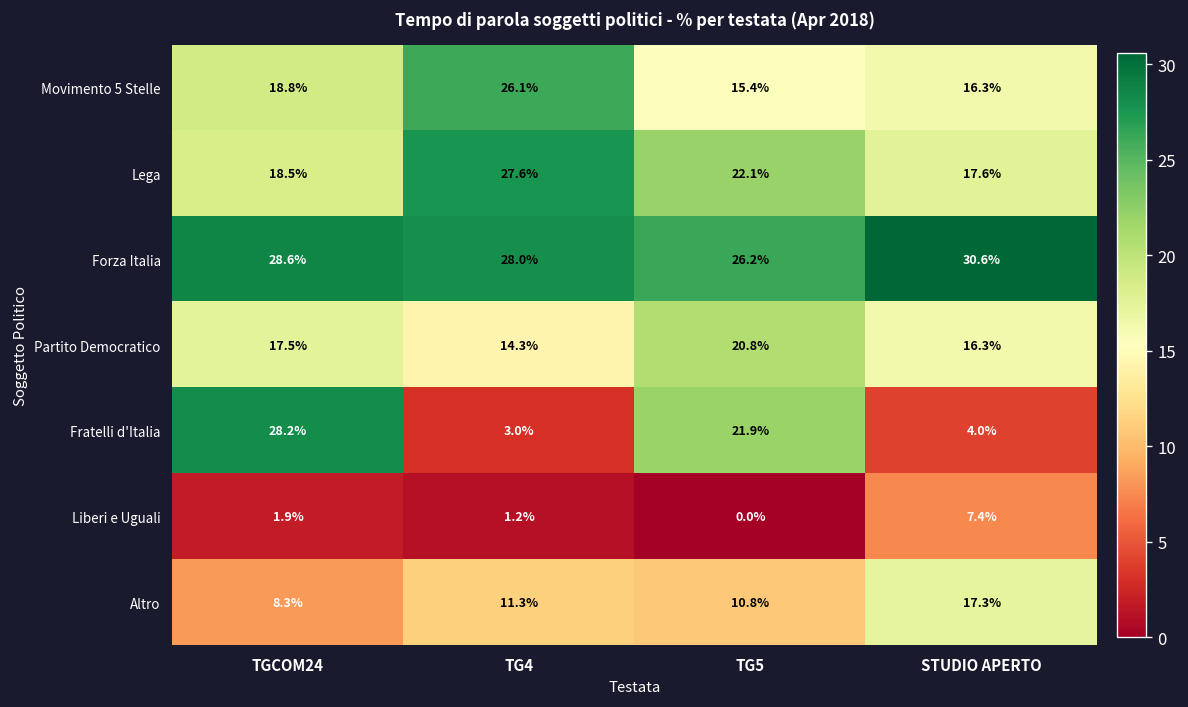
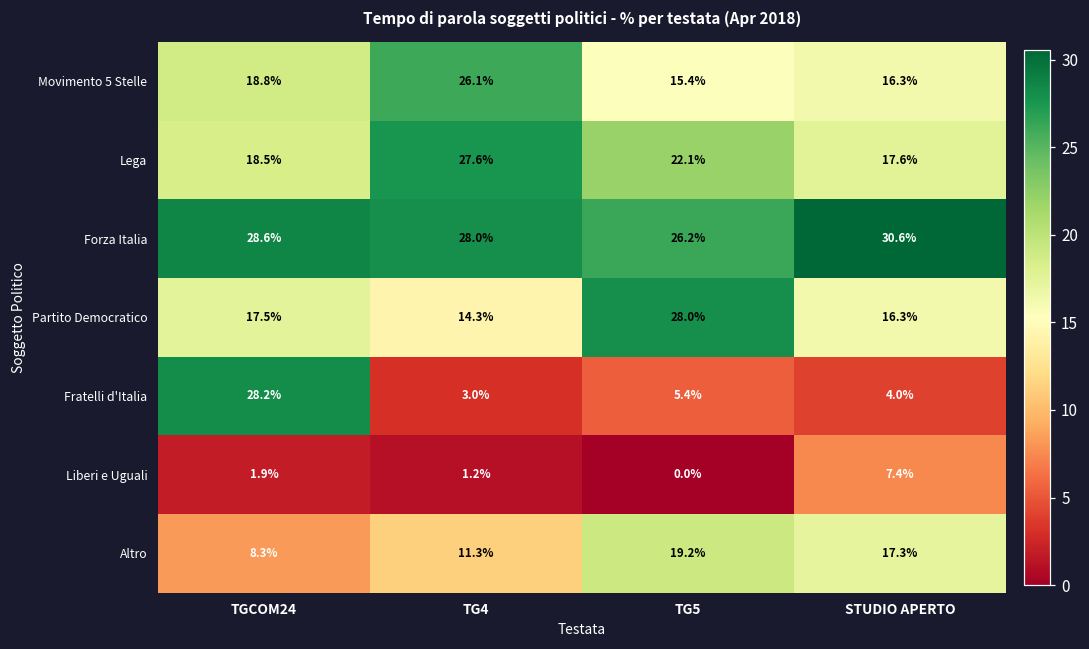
  {
    "Movimento 5 Stelle": {
      "TGCOM24": "18.8%",
      "TG4": "26.1%",
      "TG5": "15.4%",
      "STUDIO APERTO": "16.3%"
    },
    "Lega": {
      "TGCOM24": "18.5%",
      "TG4": "27.6%",
      "TG5": "22.1%",
      "STUDIO APERTO": "17.6%"
    },
    "Forza Italia": {
      "TGCOM24": "28.6%",
      "TG4": "28.0%",
      "TG5": "26.2%",
      "STUDIO APERTO": "30.6%"
    },
    "Partito Democratico": {
      "TGCOM24": "17.5%",
      "TG4": "14.3%",
-     "TG5": "20.8%",
+     "TG5": "28.0%",
      "STUDIO APERTO": "16.3%"
    },
    "Fratelli d'Italia": {
      "TGCOM24": "28.2%",
      "TG4": "3.0%",
-     "TG5": "21.9%",
+     "TG5": "5.4%",
      "STUDIO APERTO": "4.0%"
    },
    "Liberi e Uguali": {
      "TGCOM24": "1.9%",
      "TG4": "1.2%",
      "TG5": "0.0%",
      "STUDIO APERTO": "7.4%"
    },
    "Altro": {
      "TGCOM24": "8.3%",
      "TG4": "11.3%",
-     "TG5": "10.8%",
+     "TG5": "19.2%",
      "STUDIO APERTO": "17.3%"
    }
  }
